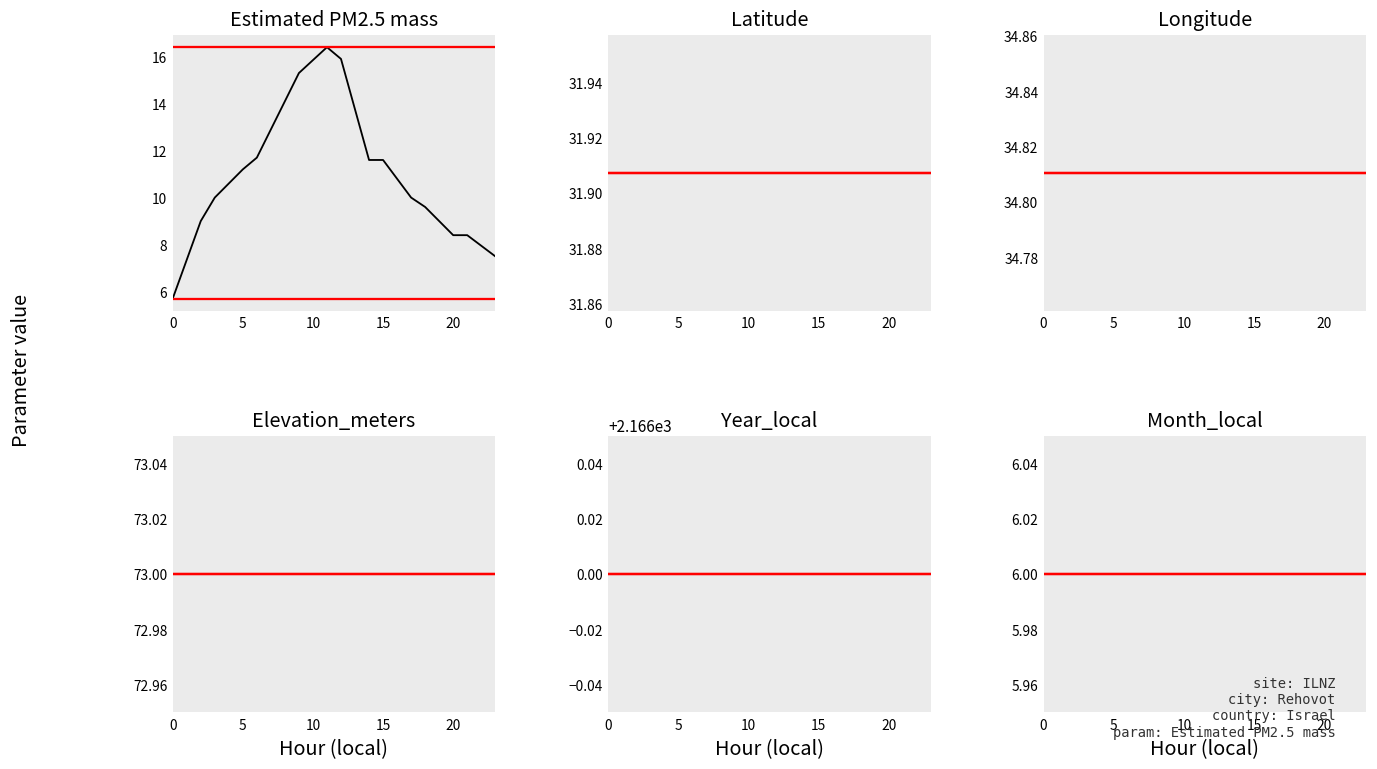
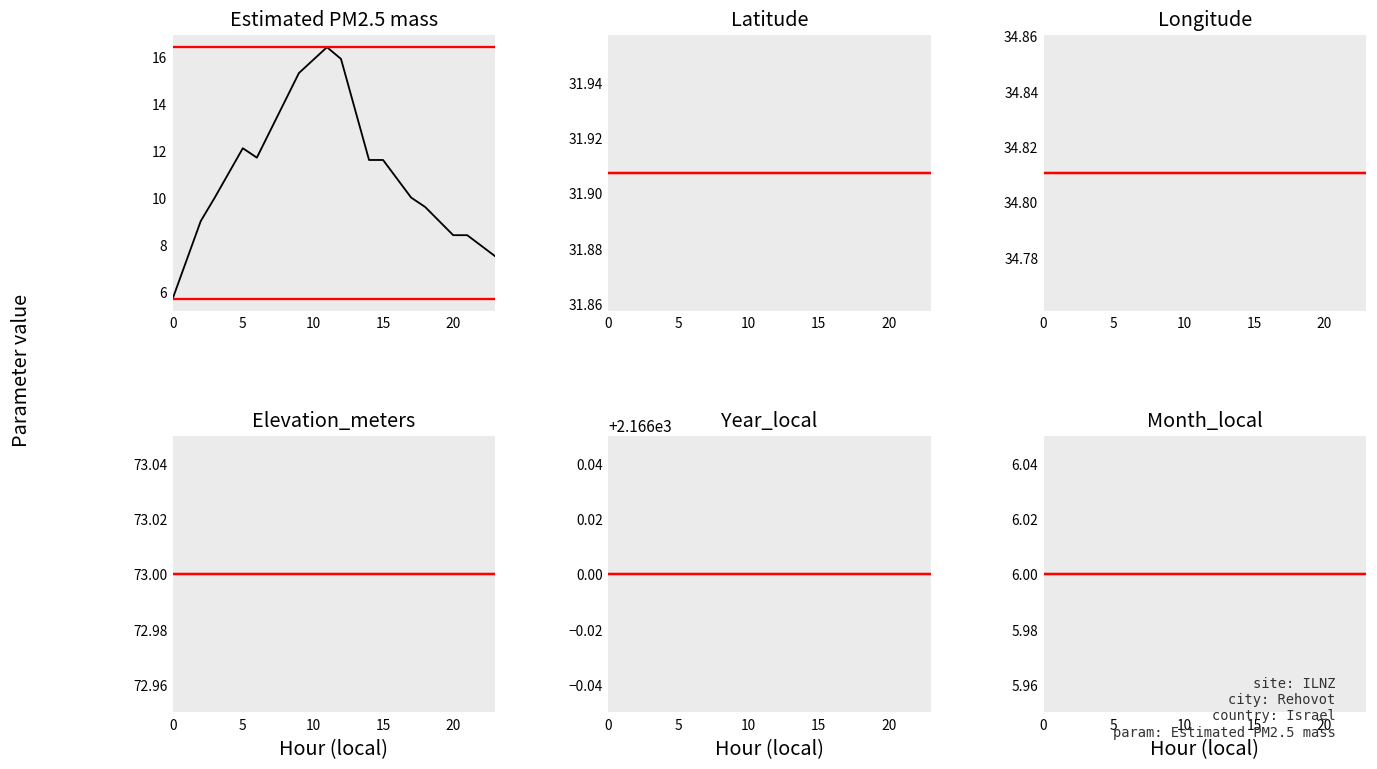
  {
    "Estimated PM2.5 mass": {
      "0": 5.7,
-     "5": 11.2,
+     "5": 12.1,
      "15": 11.6,
      "20": 8.4
    },
    "Latitude": {
      "0": 31.907,
      "5": 31.907,
      "15": 31.907,
      "20": 31.907
    },
    "Longitude": {
      "0": 34.811,
      "5": 34.811,
      "15": 34.811,
      "20": 34.811
    },
    "Elevation_meters": {
      "0": 73.000,
      "5": 73.000,
      "15": 73.000,
      "20": 73.000
    },
    "Year_local": {
      "0": 2166.000,
      "5": 2166.000,
      "15": 2166.000,
      "20": 2166.000
    },
    "Month_local": {
      "0": 6.000,
      "5": 6.000,
      "15": 6.000,
      "20": 6.000
    }
  }
